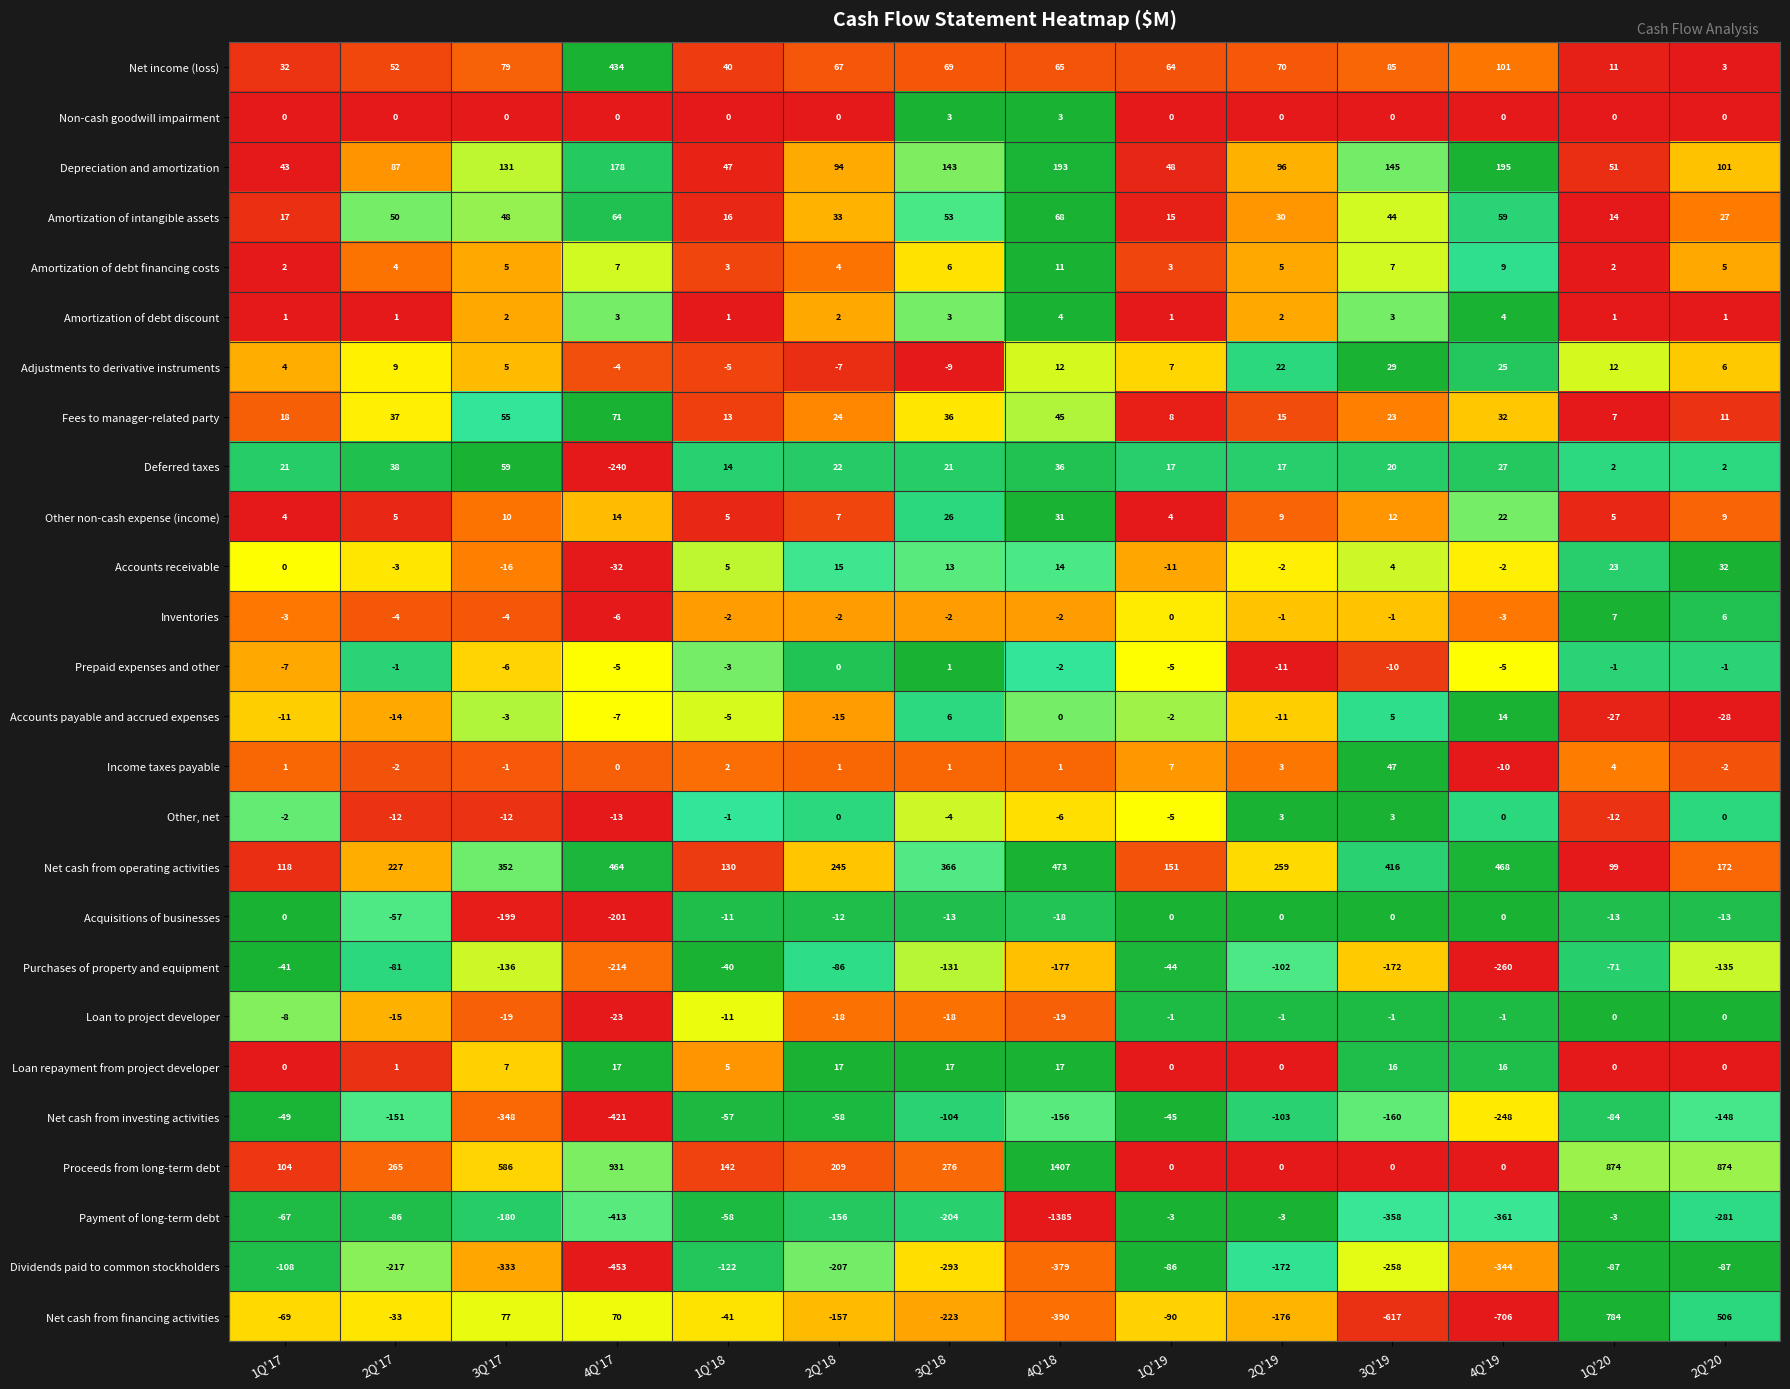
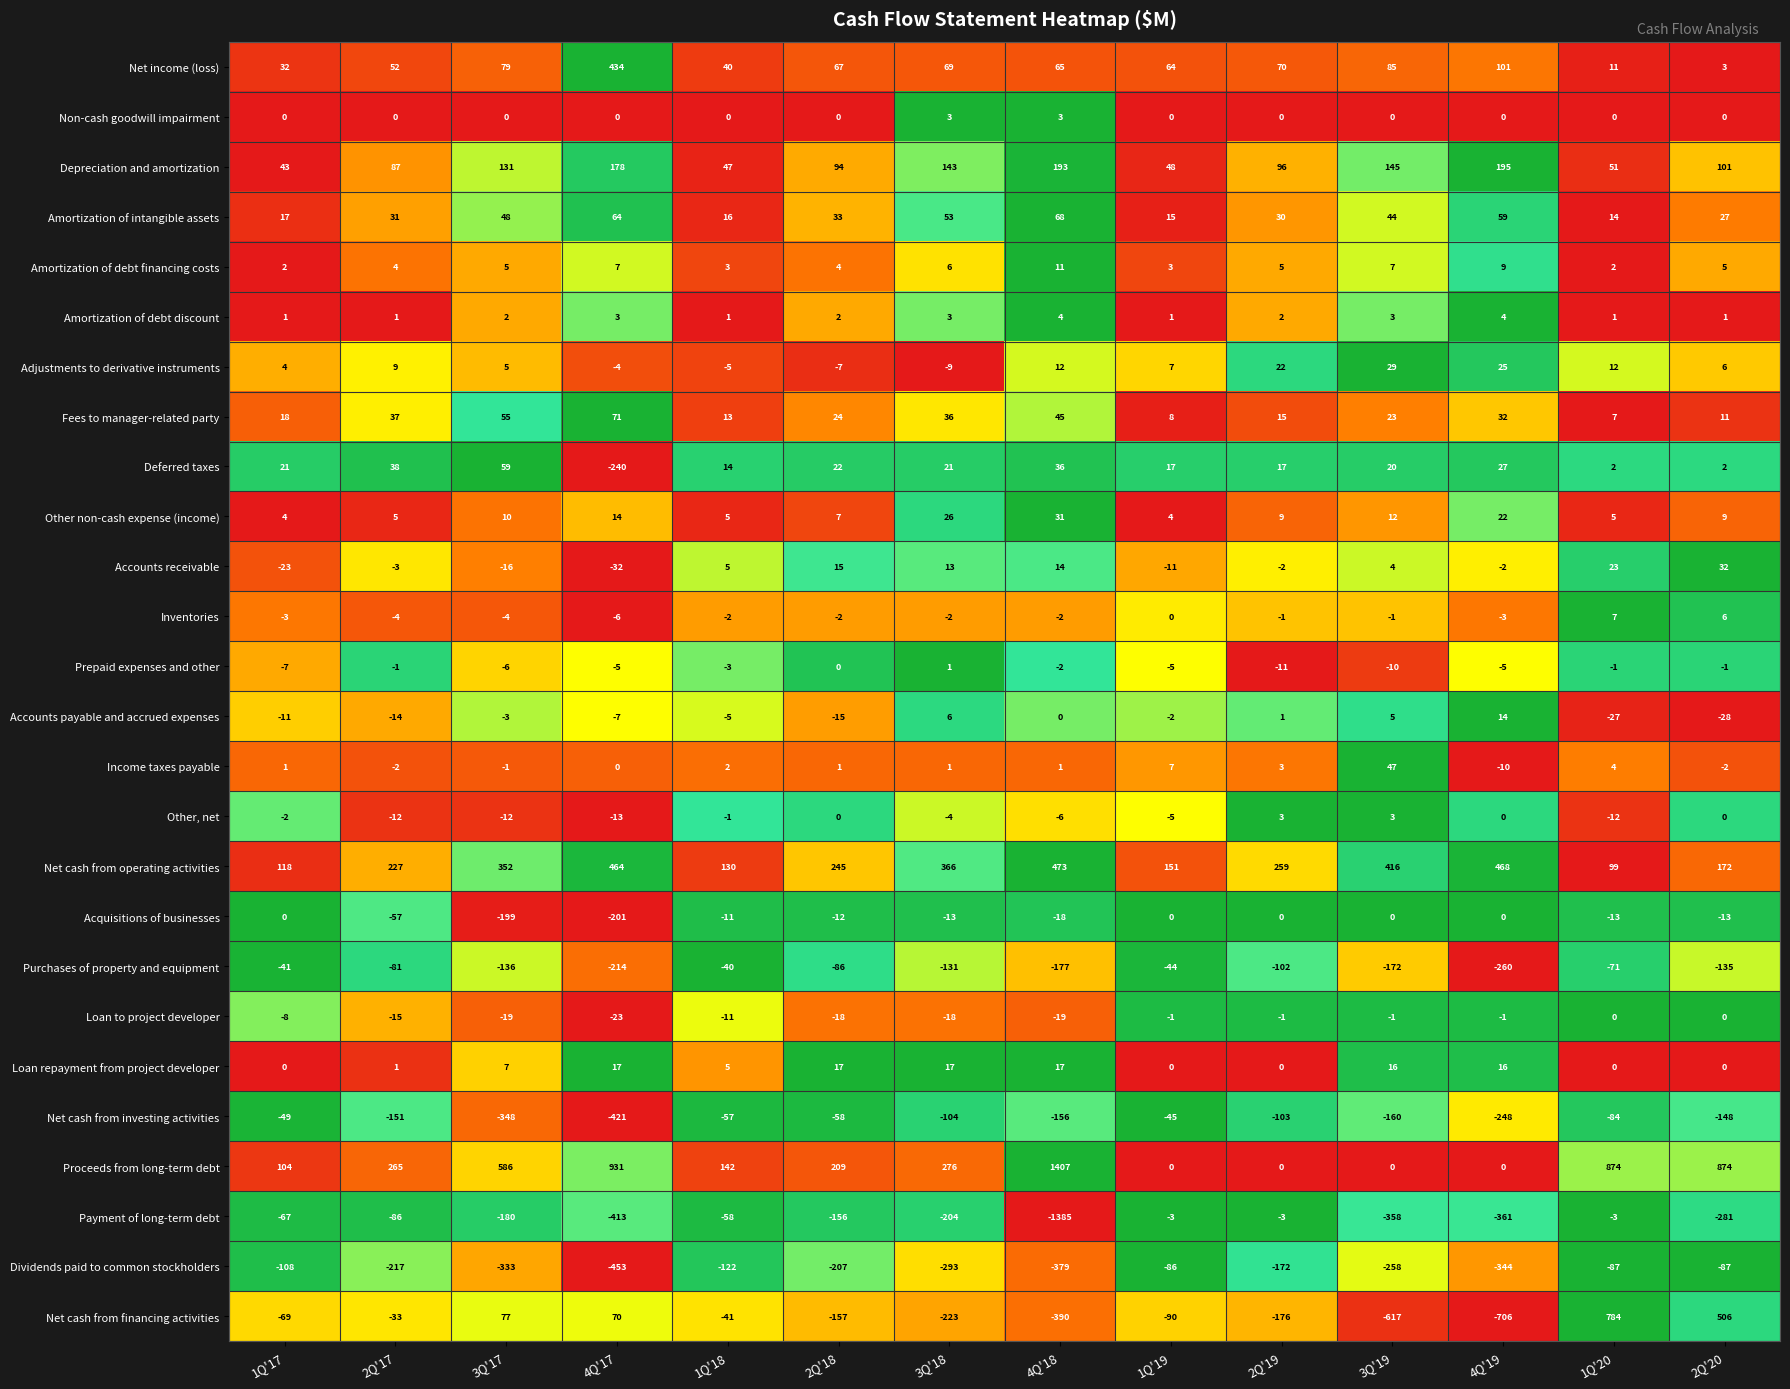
  {
    "Amortization of intangible assets": {
      "1Q'17": 17,
-     "2Q'17": 50,
+     "2Q'17": 31,
      "3Q'17": 48,
      "4Q'17": 64,
      "1Q'18": 16,
      "2Q'18": 33,
      "3Q'18": 53,
      "4Q'18": 68,
      "1Q'19": 15,
      "2Q'19": 30,
      "3Q'19": 44,
      "4Q'19": 59,
      "1Q'20": 14,
      "2Q'20": 27
    },
    "Accounts receivable": {
-     "1Q'17": 0,
+     "1Q'17": -23,
      "2Q'17": -3,
      "3Q'17": -16,
      "4Q'17": -32,
      "1Q'18": 5,
      "2Q'18": 15,
      "3Q'18": 13,
      "4Q'18": 14,
      "1Q'19": -11,
      "2Q'19": -2,
      "3Q'19": 4,
      "4Q'19": -2,
      "1Q'20": 23,
      "2Q'20": 32
    },
    "Accounts payable and accrued expenses": {
      "1Q'17": -11,
      "2Q'17": -14,
      "3Q'17": -3,
      "4Q'17": -7,
      "1Q'18": -5,
      "2Q'18": -15,
      "3Q'18": 6,
      "4Q'18": 0,
      "1Q'19": -2,
-     "2Q'19": -11,
+     "2Q'19": 1,
      "3Q'19": 5,
      "4Q'19": 14,
      "1Q'20": -27,
      "2Q'20": -28
    }
  }
